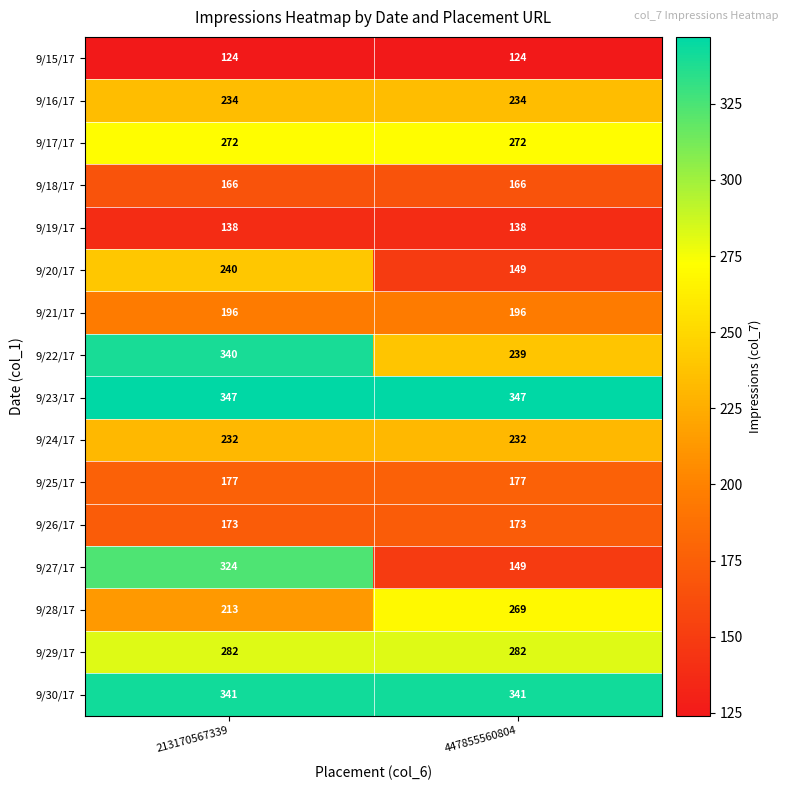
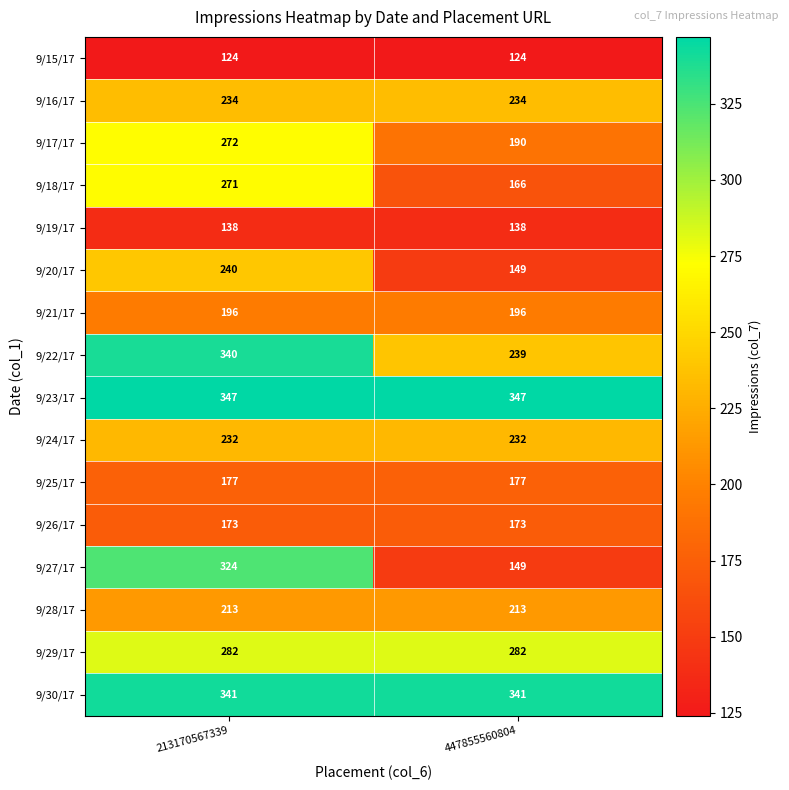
  {
    "9/15/17": {
      "213170567339": 124,
      "447855560804": 124
    },
    "9/16/17": {
      "213170567339": 234,
      "447855560804": 234
    },
    "9/17/17": {
      "213170567339": 272,
-     "447855560804": 272
+     "447855560804": 190
    },
    "9/18/17": {
-     "213170567339": 166,
+     "213170567339": 271,
      "447855560804": 166
    },
    "9/19/17": {
      "213170567339": 138,
      "447855560804": 138
    },
    "9/20/17": {
      "213170567339": 240,
      "447855560804": 149
    },
    "9/21/17": {
      "213170567339": 196,
      "447855560804": 196
    },
    "9/22/17": {
      "213170567339": 340,
      "447855560804": 239
    },
    "9/23/17": {
      "213170567339": 347,
      "447855560804": 347
    },
    "9/24/17": {
      "213170567339": 232,
      "447855560804": 232
    },
    "9/25/17": {
      "213170567339": 177,
      "447855560804": 177
    },
    "9/26/17": {
      "213170567339": 173,
      "447855560804": 173
    },
    "9/27/17": {
      "213170567339": 324,
      "447855560804": 149
    },
    "9/28/17": {
      "213170567339": 213,
-     "447855560804": 269
+     "447855560804": 213
    },
    "9/29/17": {
      "213170567339": 282,
      "447855560804": 282
    },
    "9/30/17": {
      "213170567339": 341,
      "447855560804": 341
    }
  }
